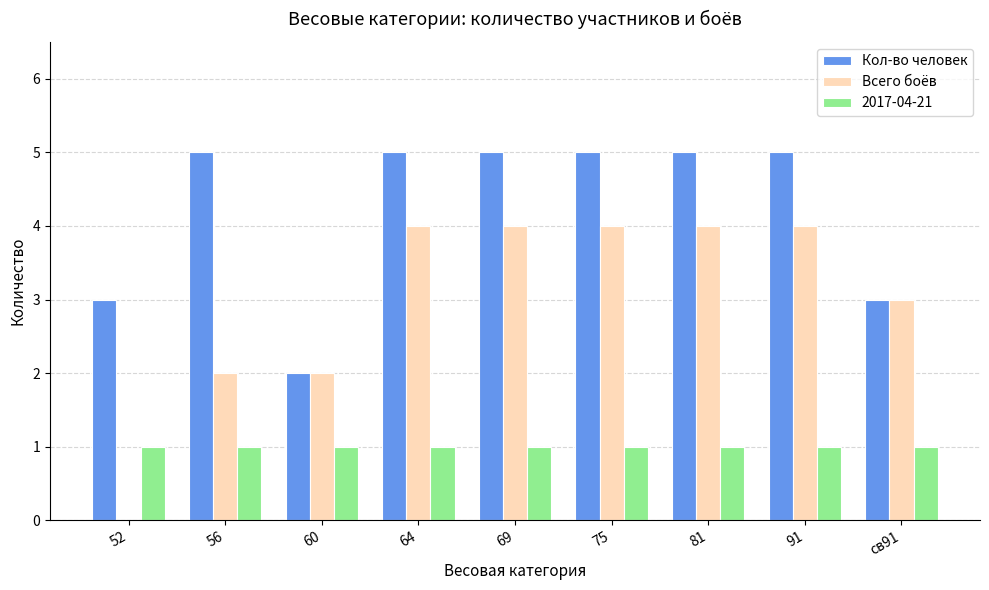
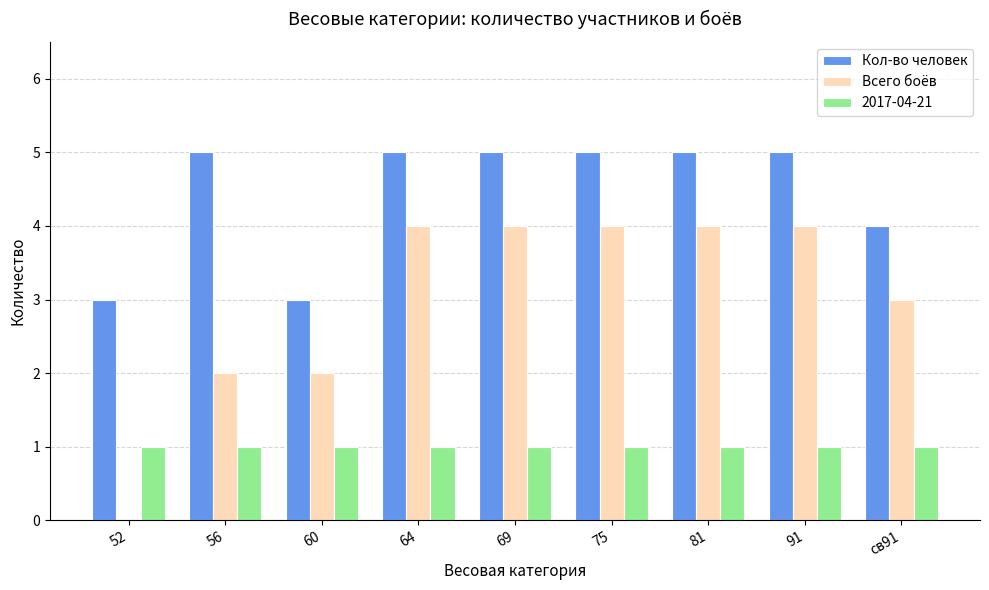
  {
    "Кол-во человек": {
      "52": 3,
      "56": 5,
-     "60": 2,
+     "60": 3,
      "64": 5,
      "69": 5,
      "75": 5,
      "81": 5,
      "91": 5,
-     "св91": 3
+     "св91": 4
    },
    "Всего боёв": {
      "52": 0,
      "56": 2,
      "60": 2,
      "64": 4,
      "69": 4,
      "75": 4,
      "81": 4,
      "91": 4,
      "св91": 3
    },
    "2017-04-21": {
      "52": 1,
      "56": 1,
      "60": 1,
      "64": 1,
      "69": 1,
      "75": 1,
      "81": 1,
      "91": 1,
      "св91": 1
    }
  }
